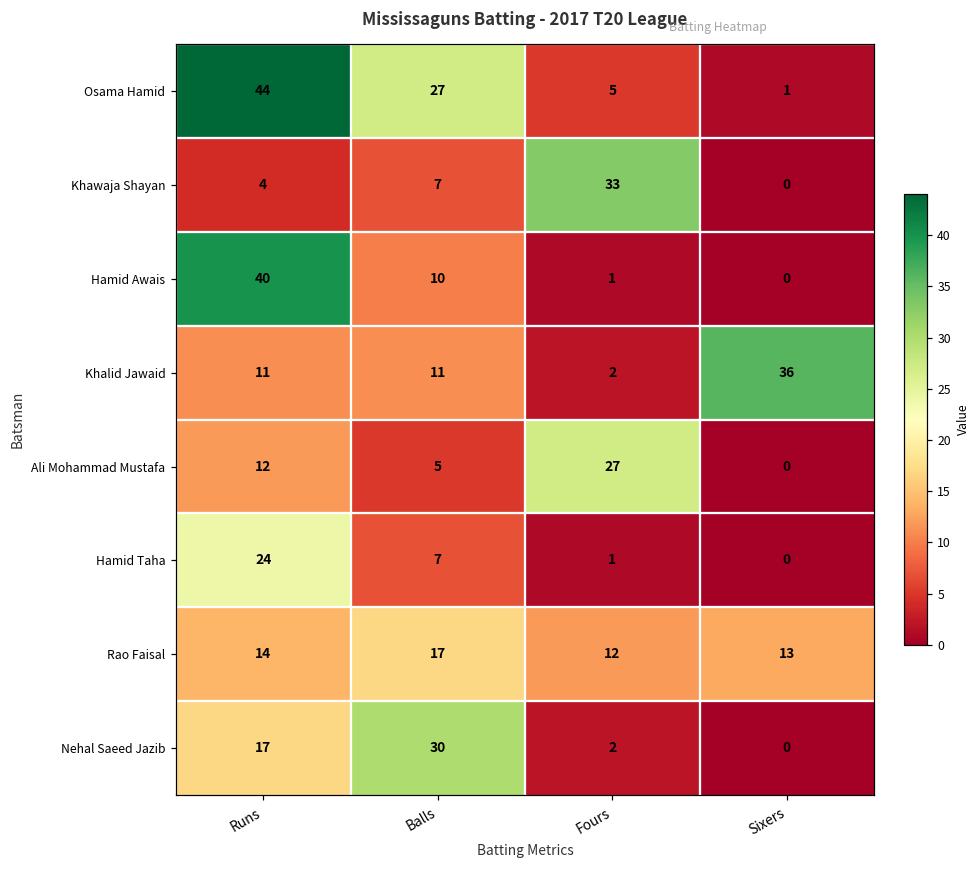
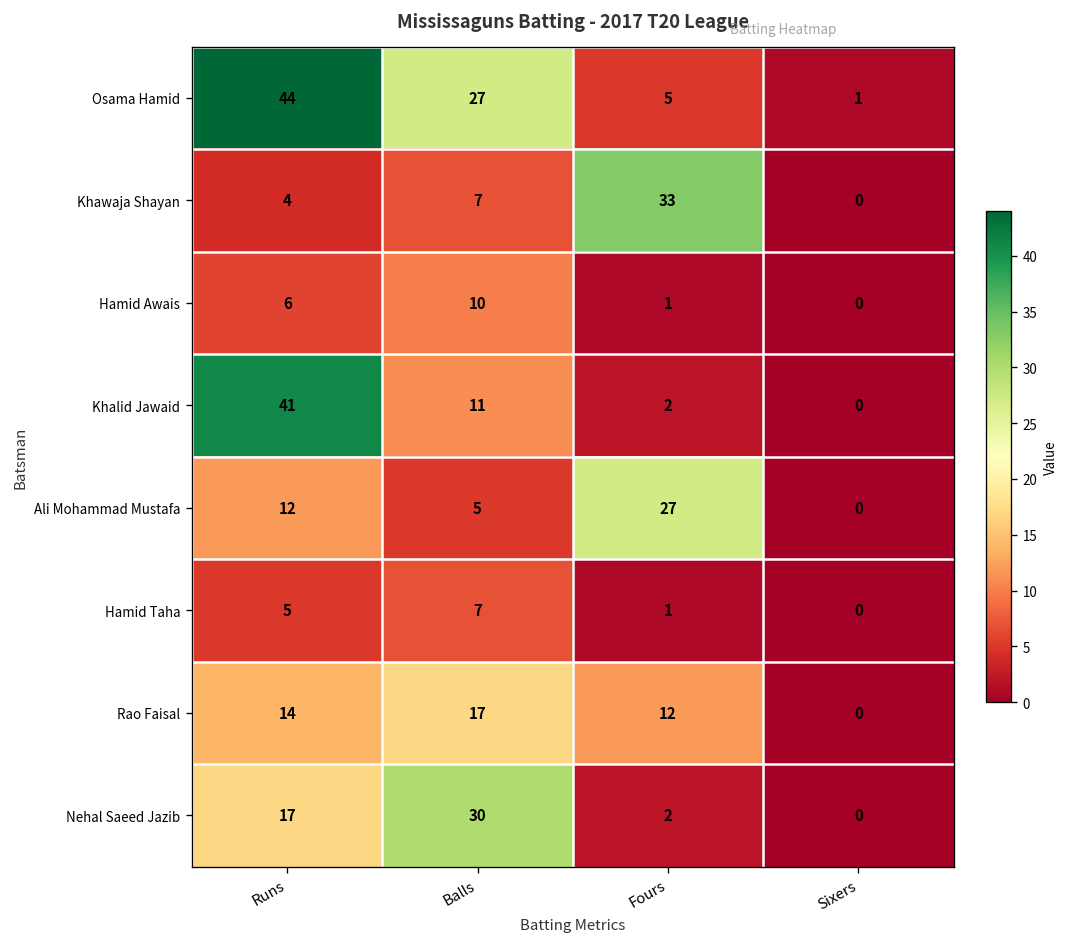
  {
    "Osama Hamid": {
      "Runs": 44,
      "Balls": 27,
      "Fours": 5,
      "Sixers": 1
    },
    "Khawaja Shayan": {
      "Runs": 4,
      "Balls": 7,
      "Fours": 33,
      "Sixers": 0
    },
    "Hamid Awais": {
-     "Runs": 40,
+     "Runs": 6,
      "Balls": 10,
      "Fours": 1,
      "Sixers": 0
    },
    "Khalid Jawaid": {
-     "Runs": 11,
+     "Runs": 41,
      "Balls": 11,
      "Fours": 2,
-     "Sixers": 36
+     "Sixers": 0
    },
    "Ali Mohammad Mustafa": {
      "Runs": 12,
      "Balls": 5,
      "Fours": 27,
      "Sixers": 0
    },
    "Hamid Taha": {
-     "Runs": 24,
+     "Runs": 5,
      "Balls": 7,
      "Fours": 1,
      "Sixers": 0
    },
    "Rao Faisal": {
      "Runs": 14,
      "Balls": 17,
      "Fours": 12,
-     "Sixers": 13
+     "Sixers": 0
    },
    "Nehal Saeed Jazib": {
      "Runs": 17,
      "Balls": 30,
      "Fours": 2,
      "Sixers": 0
    }
  }
